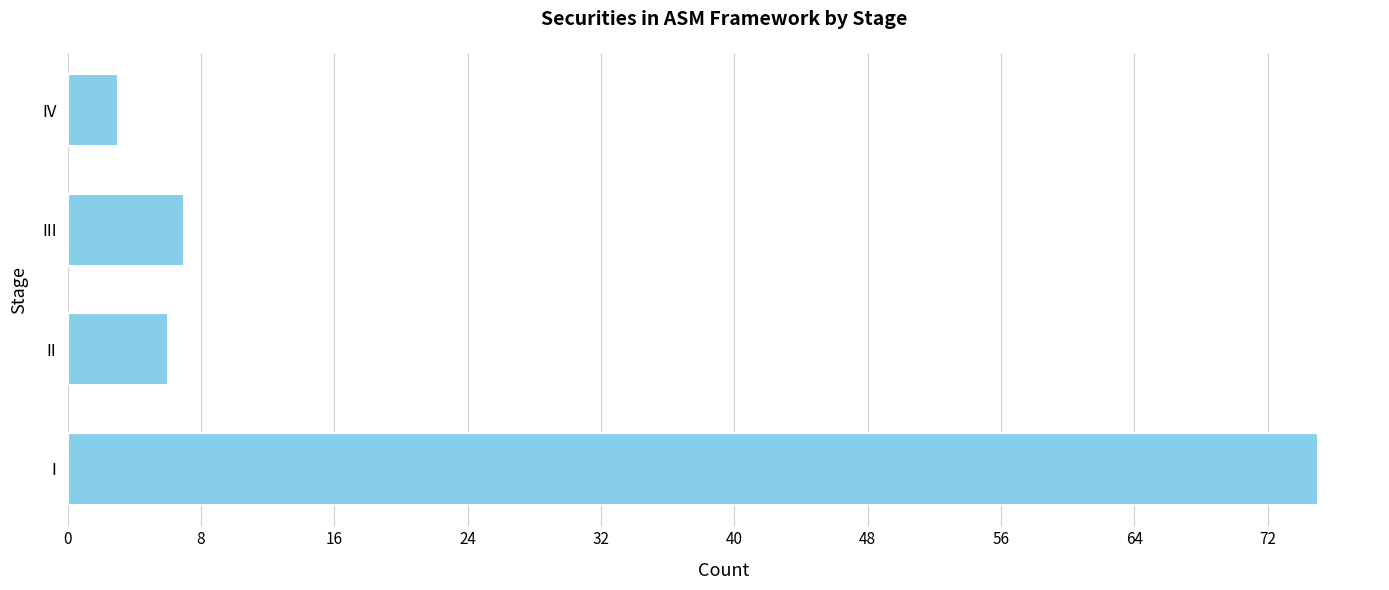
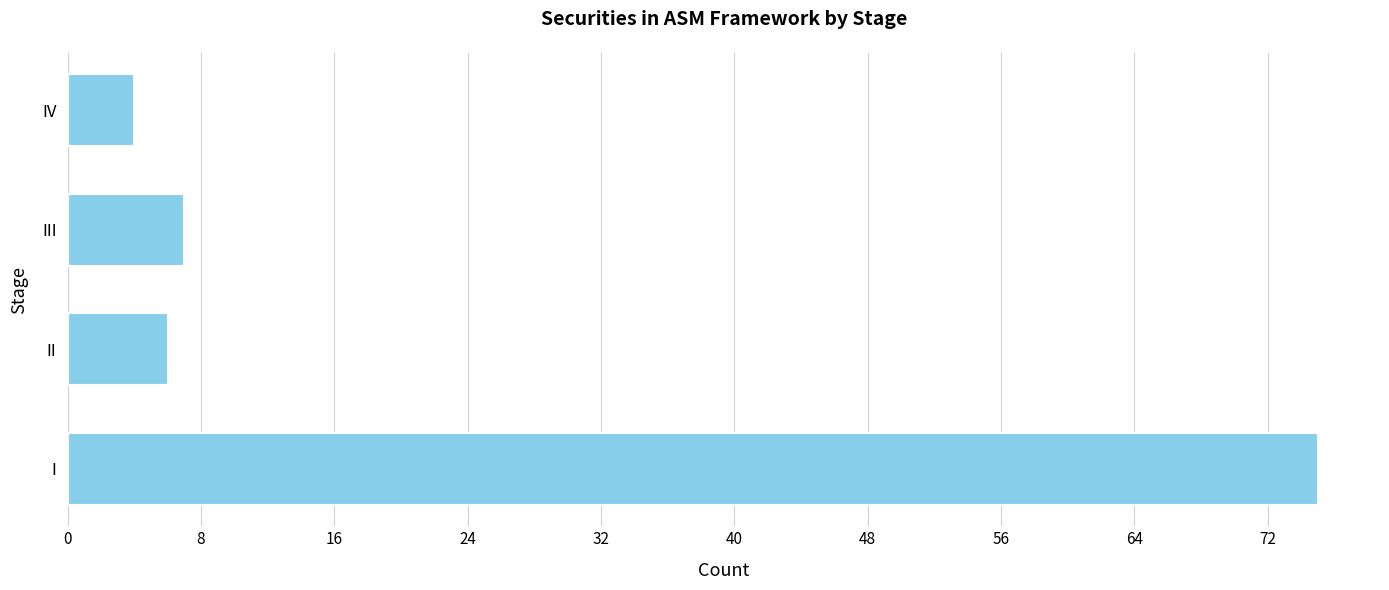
  {
-   "IV": 3,
+   "IV": 4,
    "III": 7,
    "II": 6,
    "I": 75
  }
